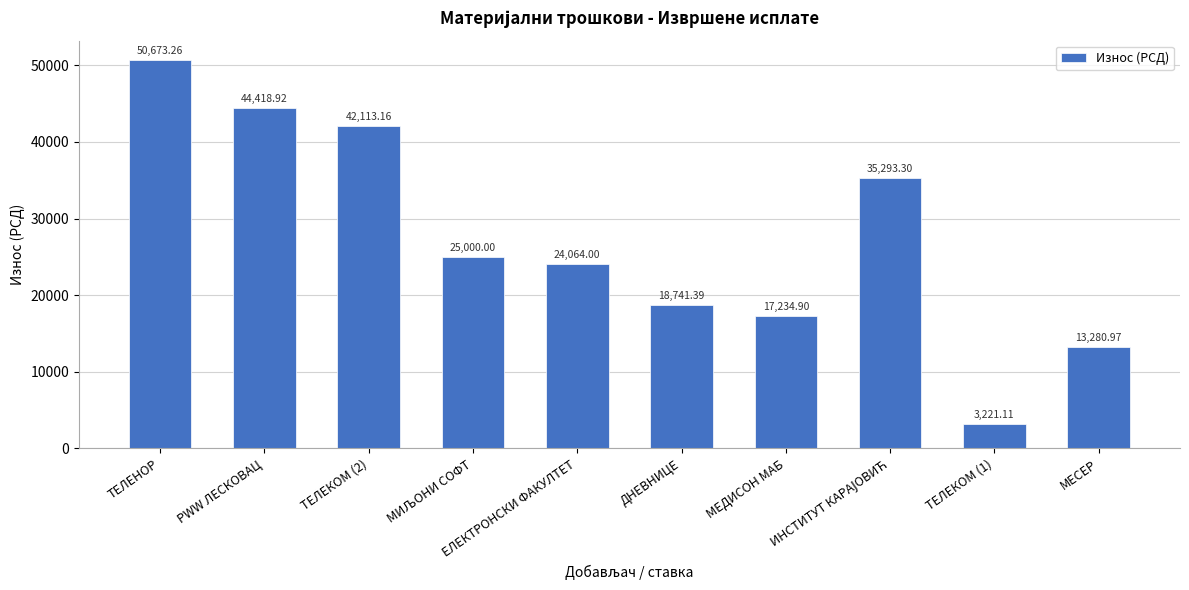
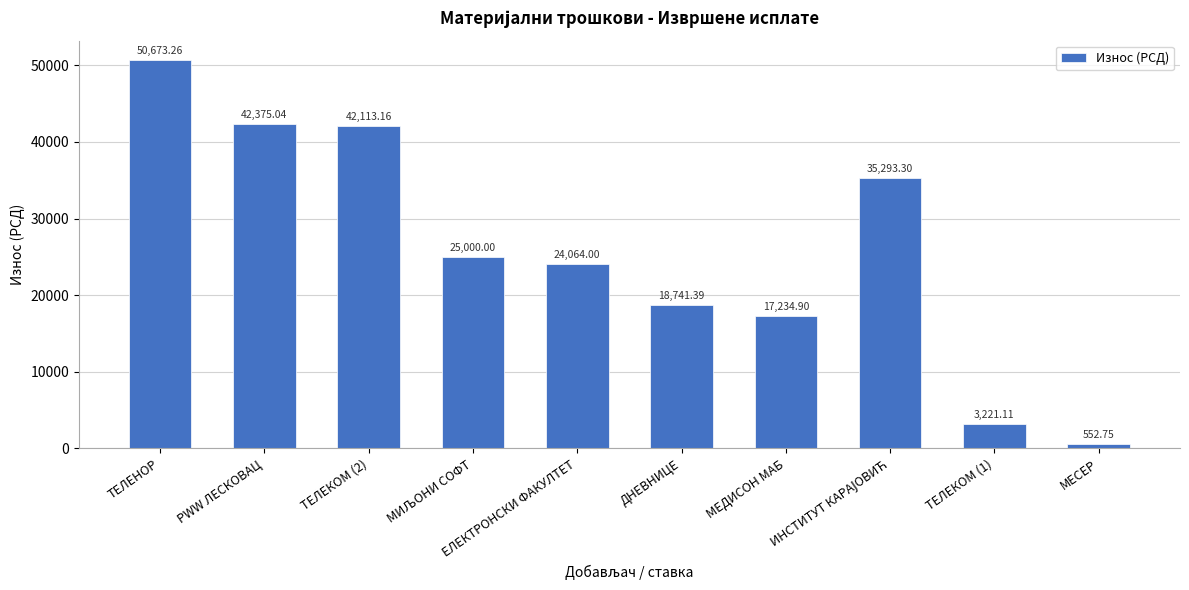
  {
    "ТЕЛЕНОР": "50,673.26",
-   "PWW ЛЕСКОВАЦ": "44,418.92",
+   "PWW ЛЕСКОВАЦ": "42,375.04",
    "ТЕЛЕКОМ (2)": "42,113.16",
    "МИЉОНИ СОФТ": "25,000.00",
    "ЕЛЕКТРОНСКИ ФАКУЛТЕТ": "24,064.00",
    "ДНЕВНИЦЕ": "18,741.39",
    "МЕДИСОН МАБ": "17,234.90",
    "ИНСТИТУТ КАРАЈОВИЋ": "35,293.30",
    "ТЕЛЕКОМ (1)": "3,221.11",
-   "МЕСЕР": "13,280.97"
+   "МЕСЕР": "552.75"
  }
